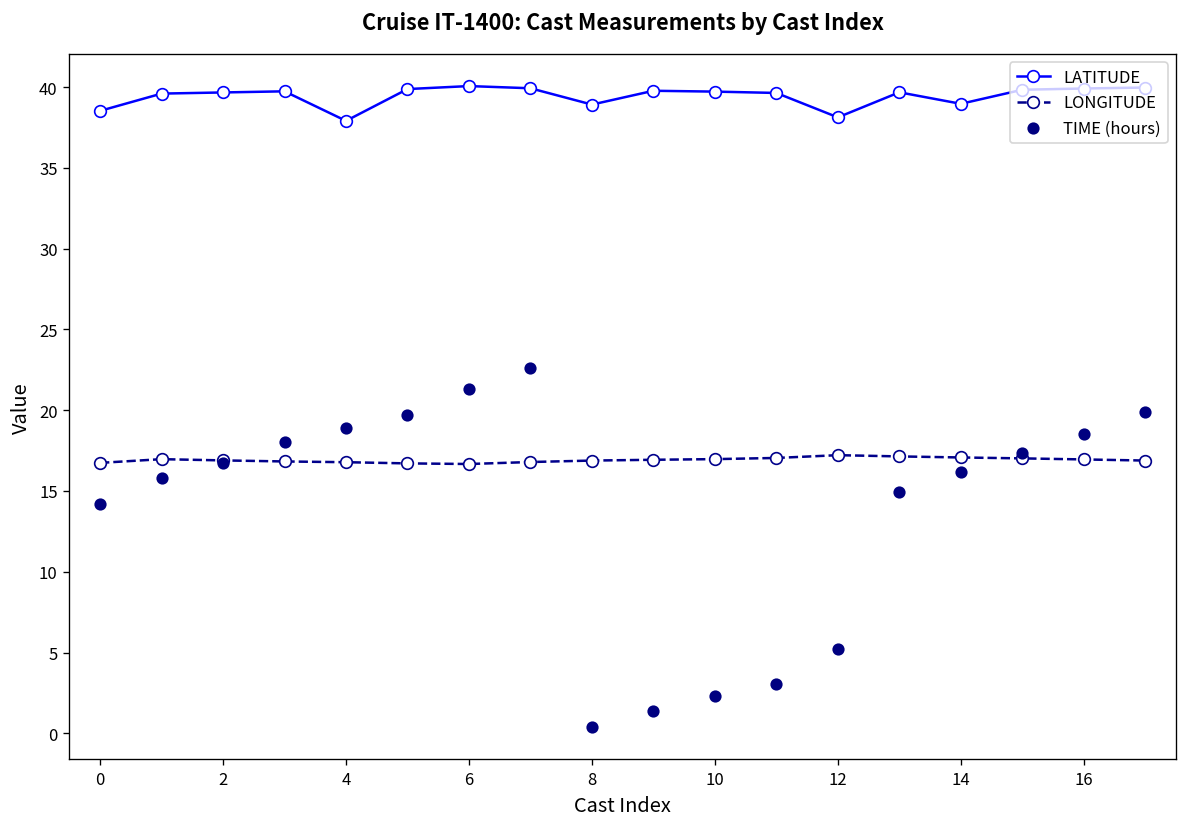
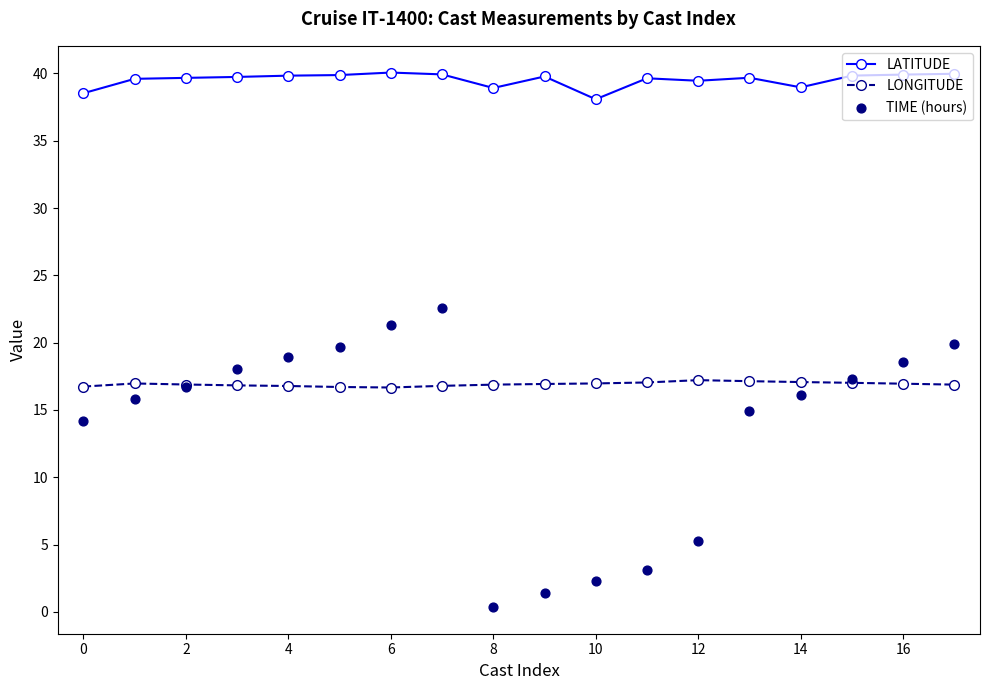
  {
    "LATITUDE": {
      "0": 38.5,
      "2": 39.7,
-     "4": 37.9,
+     "4": 39.8,
      "6": 40.1,
      "8": 38.9,
-     "10": 39.7,
-     "12": 38.1,
+     "10": 38.1,
+     "12": 39.5,
      "14": 39.0
    }
  }
